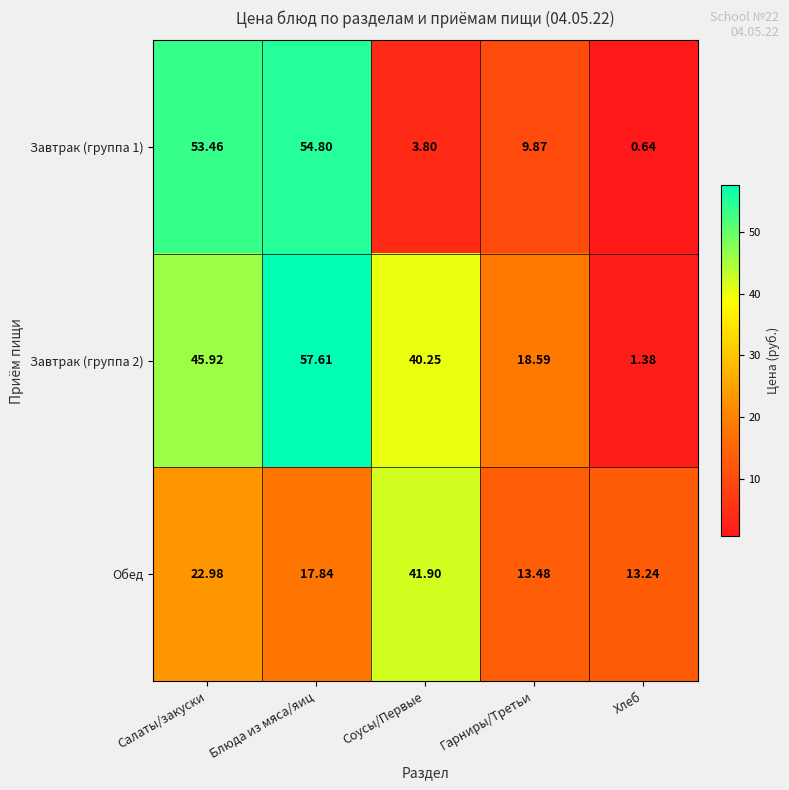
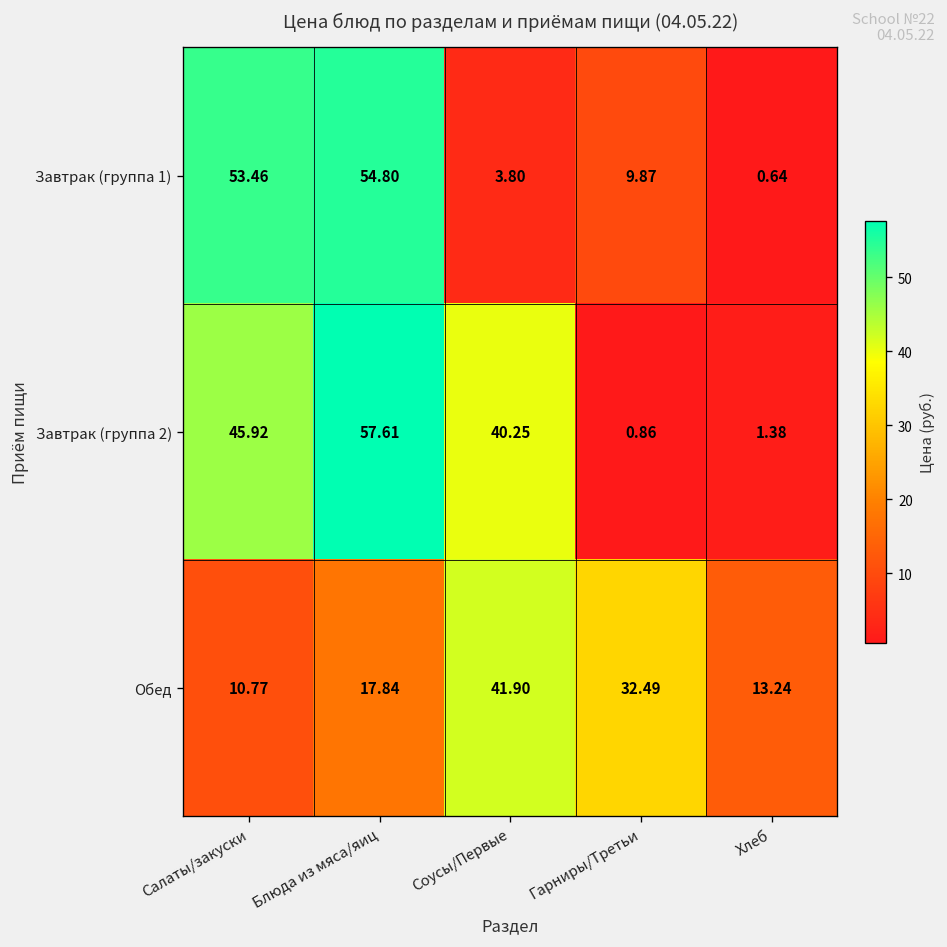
  {
    "Завтрак (группа 1)": {
      "Салаты/закуски": 53.46,
      "Блюда из мяса/яиц": 54.80,
      "Соусы/Первые": 3.80,
      "Гарниры/Третьи": 9.87,
      "Хлеб": 0.64
    },
    "Завтрак (группа 2)": {
      "Салаты/закуски": 45.92,
      "Блюда из мяса/яиц": 57.61,
      "Соусы/Первые": 40.25,
-     "Гарниры/Третьи": 18.59,
+     "Гарниры/Третьи": 0.86,
      "Хлеб": 1.38
    },
    "Обед": {
-     "Салаты/закуски": 22.98,
+     "Салаты/закуски": 10.77,
      "Блюда из мяса/яиц": 17.84,
      "Соусы/Первые": 41.90,
-     "Гарниры/Третьи": 13.48,
+     "Гарниры/Третьи": 32.49,
      "Хлеб": 13.24
    }
  }
